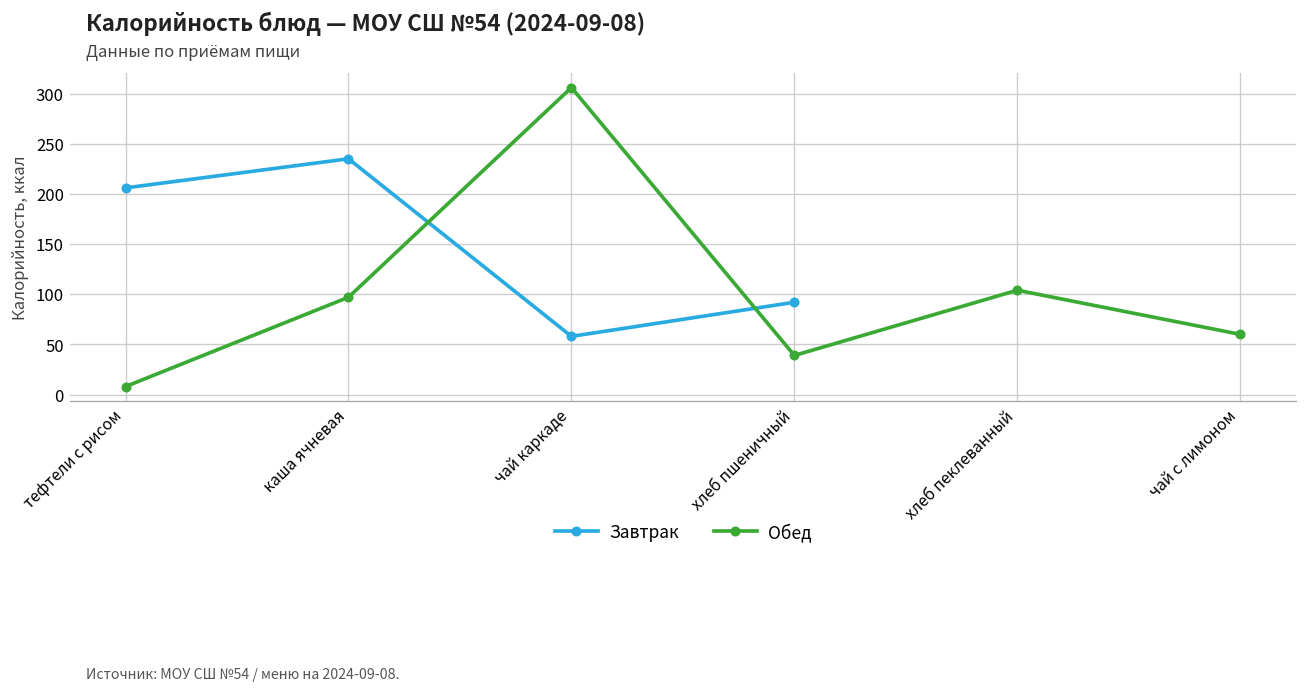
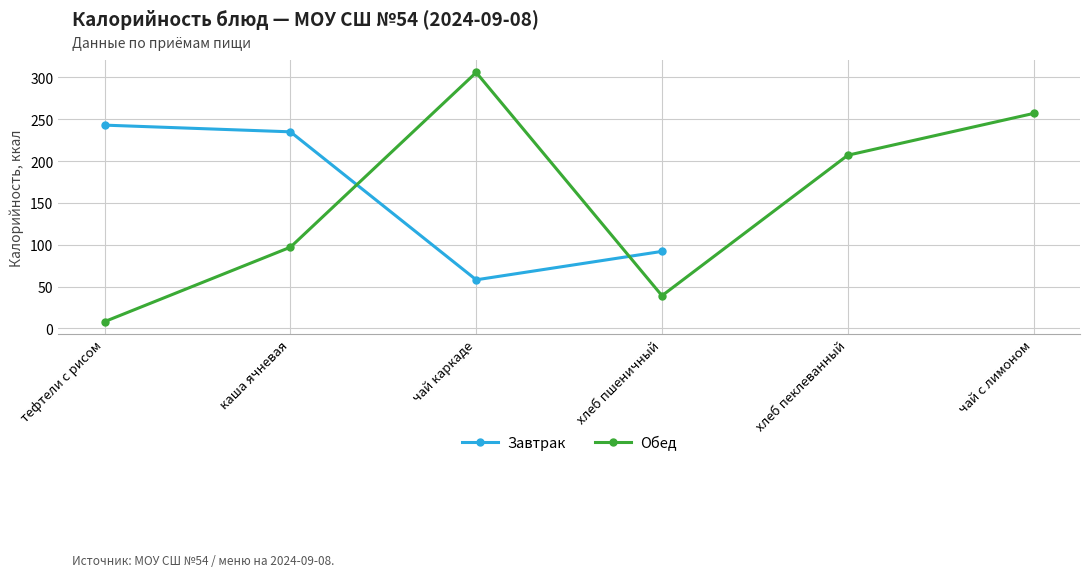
  {
    "Завтрак": {
-     "тефтели с рисом": 210,
+     "тефтели с рисом": 240,
      "каша ячневая": 240,
      "чай каркаде": 60,
      "хлеб пшеничный": 90
    },
    "Обед": {
      "тефтели с рисом": 10,
      "каша ячневая": 100,
      "чай каркаде": 310,
      "хлеб пшеничный": 40,
-     "хлеб пеклеванный": 100,
-     "чай с лимоном": 60
+     "хлеб пеклеванный": 210,
+     "чай с лимоном": 260
    }
  }
